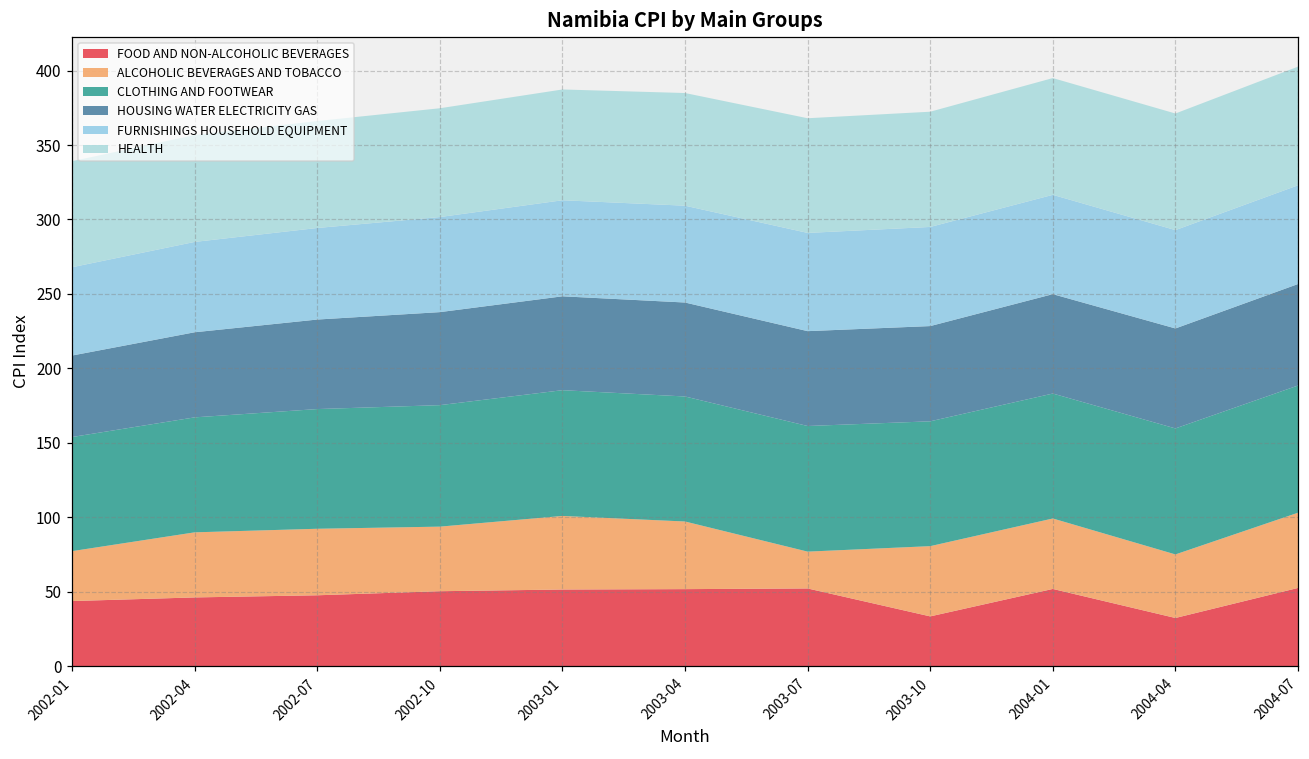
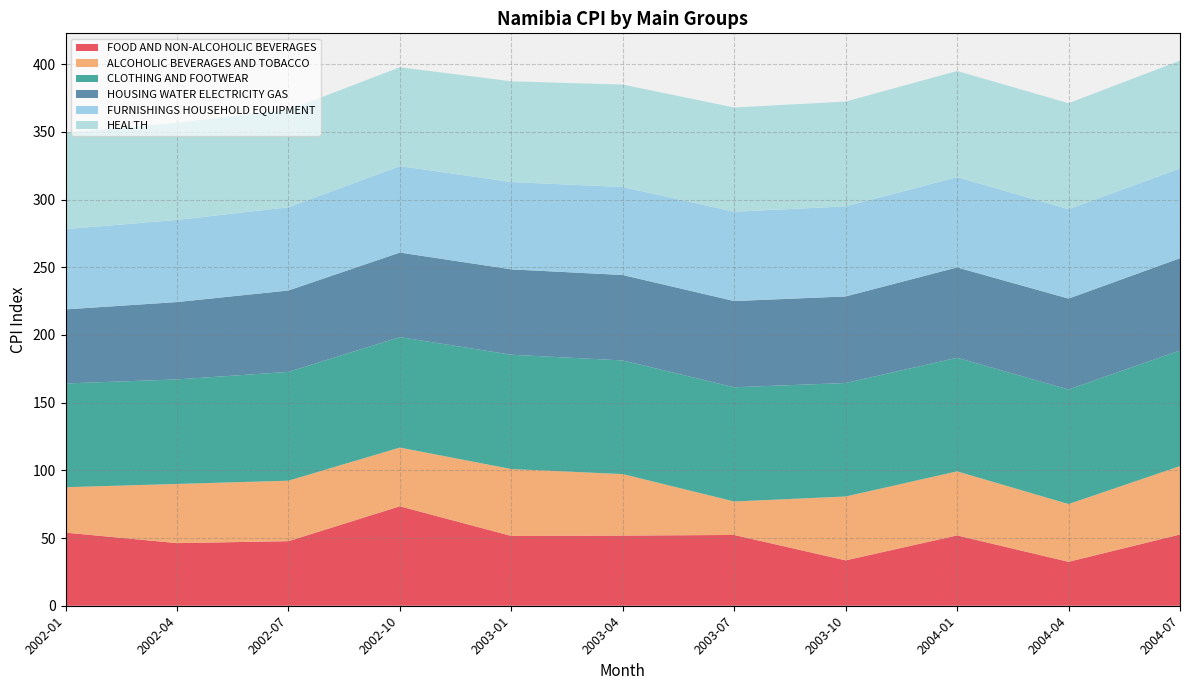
  {
    "FOOD AND NON-ALCOHOLIC BEVERAGES": {
-     "2002-01": 44,
+     "2002-01": 54,
      "2002-04": 46,
      "2002-07": 48,
-     "2002-10": 50,
+     "2002-10": 73,
      "2003-01": 52,
      "2003-04": 52,
      "2003-07": 52,
      "2003-10": 34,
      "2004-01": 52,
      "2004-04": 32,
      "2004-07": 53
    },
    "ALCOHOLIC BEVERAGES AND TOBACCO": {
      "2002-01": 34,
      "2002-04": 44,
      "2002-07": 45,
      "2002-10": 43,
      "2003-01": 49,
      "2003-04": 45,
      "2003-07": 25,
      "2003-10": 47,
      "2004-01": 47,
      "2004-04": 43,
      "2004-07": 51
    }
  }
